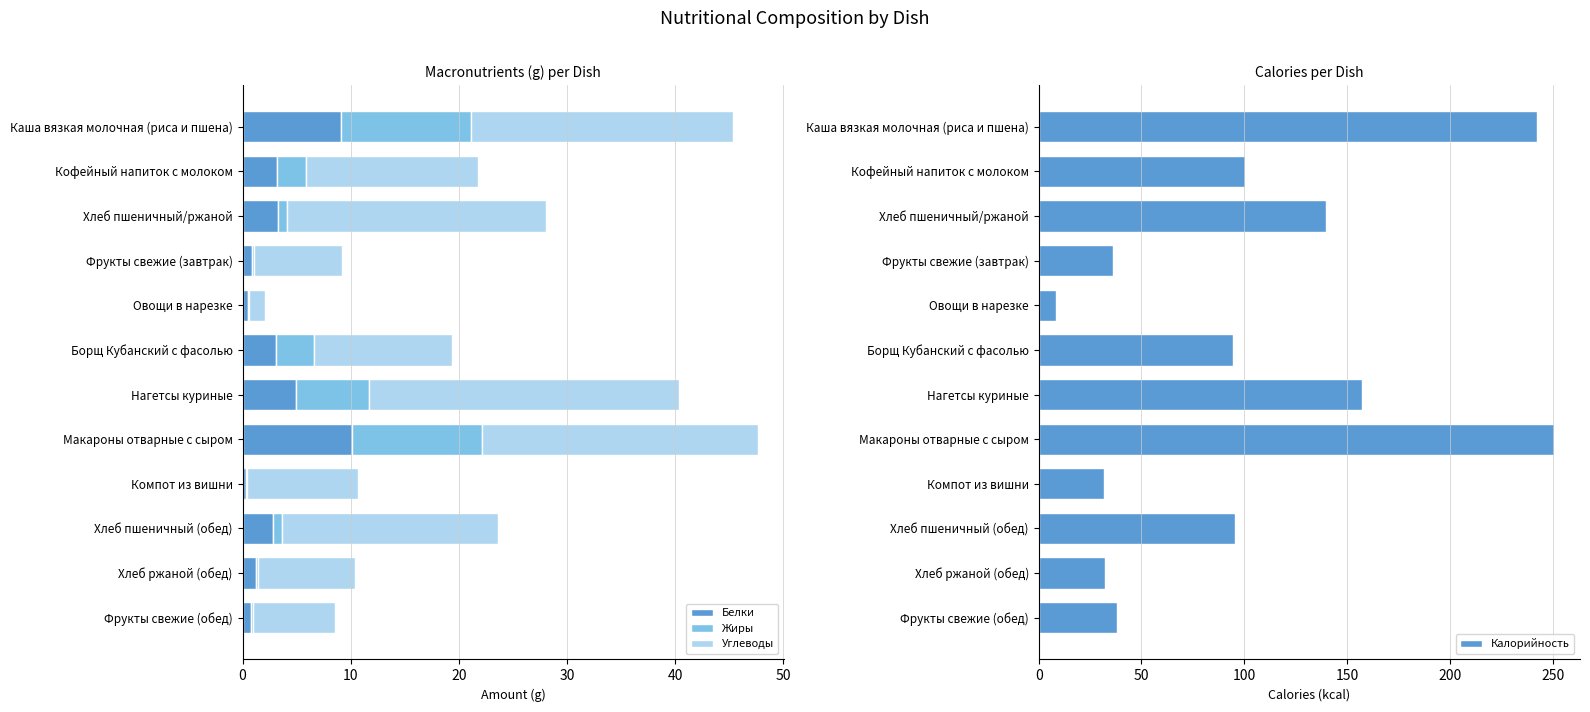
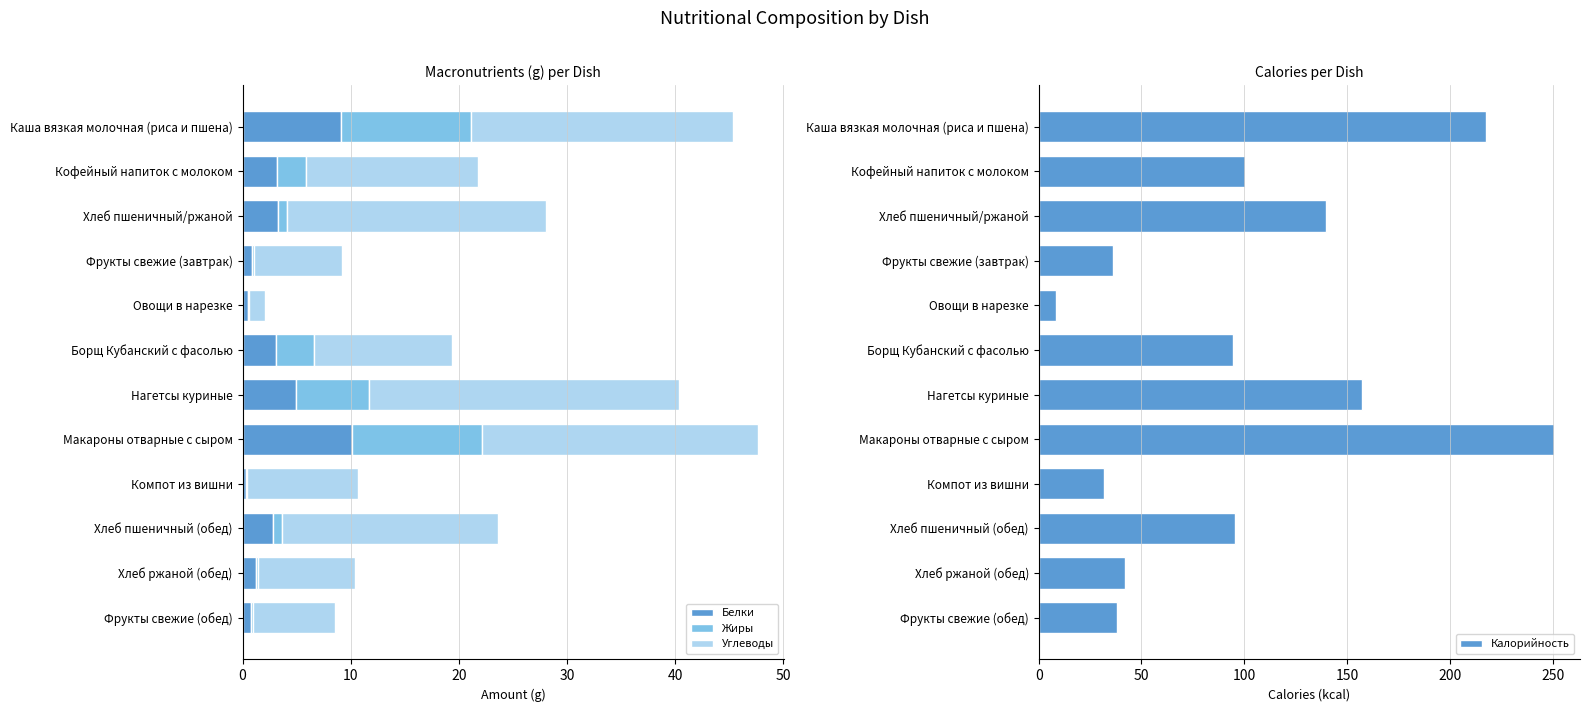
  {
    "Calories per Dish": {
-     "Каша вязкая молочная (риса и пшена)": 242,
+     "Каша вязкая молочная (риса и пшена)": 218,
      "Кофейный напиток с молоком": 101,
      "Хлеб пшеничный/ржаной": 140,
      "Фрукты свежие (завтрак)": 36,
      "Овощи в нарезке": 9,
      "Борщ Кубанский с фасолью": 94,
      "Нагетсы куриные": 157,
      "Макароны отварные с сыром": 251,
      "Компот из вишни": 32,
      "Хлеб пшеничный (обед)": 96,
-     "Хлеб ржаной (обед)": 32,
+     "Хлеб ржаной (обед)": 42,
      "Фрукты свежие (обед)": 38
    }
  }
